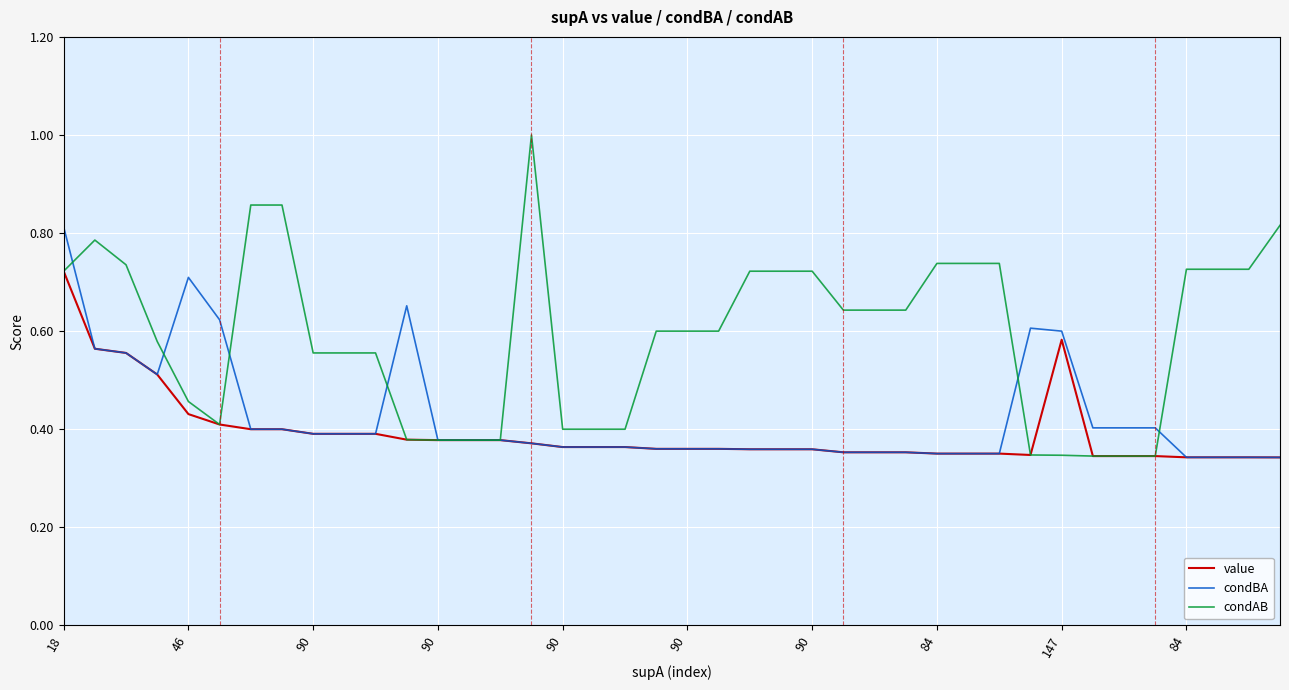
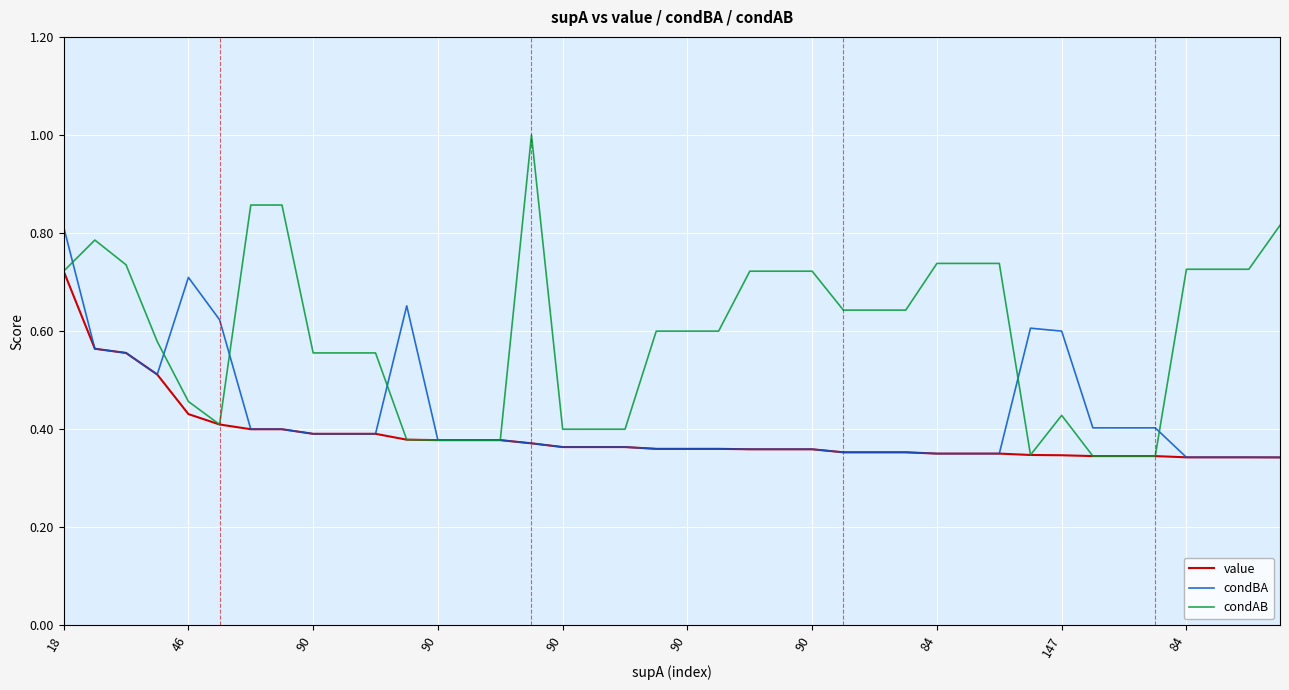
  {
    "value": {
      "46": 0.43,
-     "147": 0.58
+     "147": 0.35
    },
    "condBA": {
      "46": 0.71,
      "147": 0.60
    },
    "condAB": {
      "46": 0.46,
-     "147": 0.35
+     "147": 0.43
    }
  }
